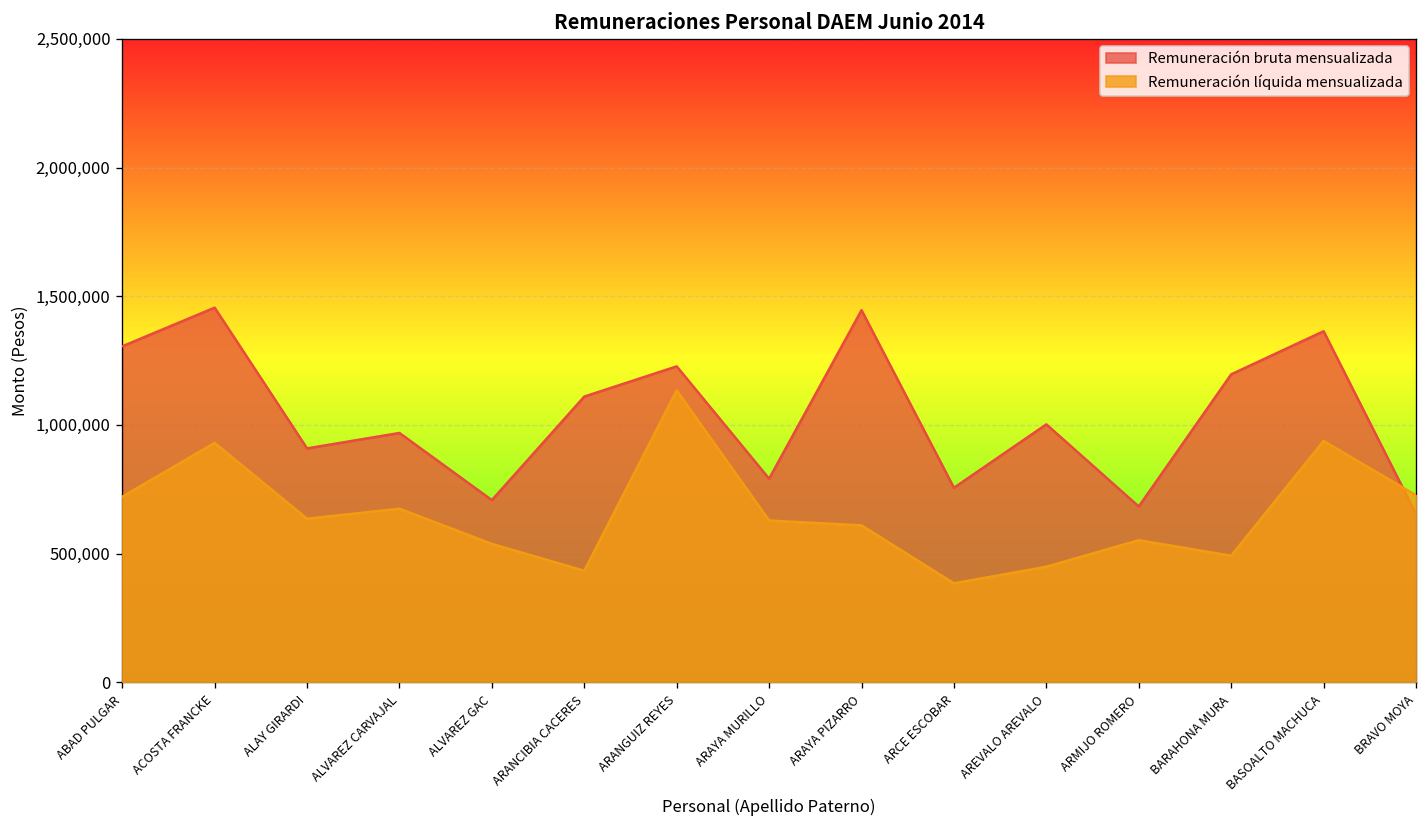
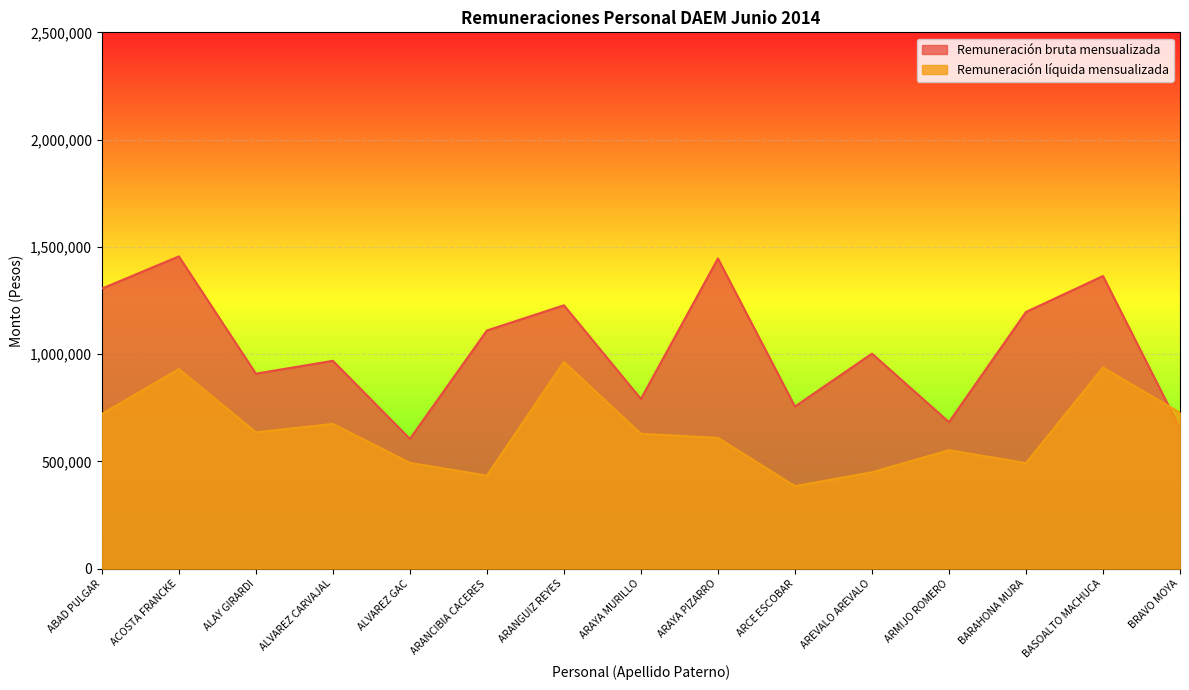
  {
    "Remuneración bruta mensualizada": {
      "ABAD PULGAR": "1,310,000",
      "ACOSTA FRANCKE": "1,460,000",
      "ALAY GIRARDI": "910,000",
      "ALVAREZ CARVAJAL": "970,000",
-     "ALVAREZ GAC": "710,000",
+     "ALVAREZ GAC": "610,000",
      "ARANCIBIA CACERES": "1,110,000",
      "ARANGUIZ REYES": "1,230,000",
      "ARAYA MURILLO": "790,000",
      "ARAYA PIZARRO": "1,450,000",
      "ARCE ESCOBAR": "760,000",
      "AREVALO AREVALO": "1,000,000",
      "ARMIJO ROMERO": "680,000",
      "BARAHONA MURA": "1,200,000",
      "BASOALTO MACHUCA": "1,360,000",
      "BRAVO MOYA": "650,000"
    },
    "Remuneración líquida mensualizada": {
      "ABAD PULGAR": "720,000",
      "ACOSTA FRANCKE": "930,000",
      "ALAY GIRARDI": "640,000",
      "ALVAREZ CARVAJAL": "670,000",
-     "ALVAREZ GAC": "540,000",
+     "ALVAREZ GAC": "490,000",
      "ARANCIBIA CACERES": "430,000",
-     "ARANGUIZ REYES": "1,130,000",
+     "ARANGUIZ REYES": "960,000",
      "ARAYA MURILLO": "630,000",
      "ARAYA PIZARRO": "610,000",
      "ARCE ESCOBAR": "380,000",
      "AREVALO AREVALO": "450,000",
      "ARMIJO ROMERO": "550,000",
      "BARAHONA MURA": "490,000",
      "BASOALTO MACHUCA": "940,000",
      "BRAVO MOYA": "730,000"
    }
  }
